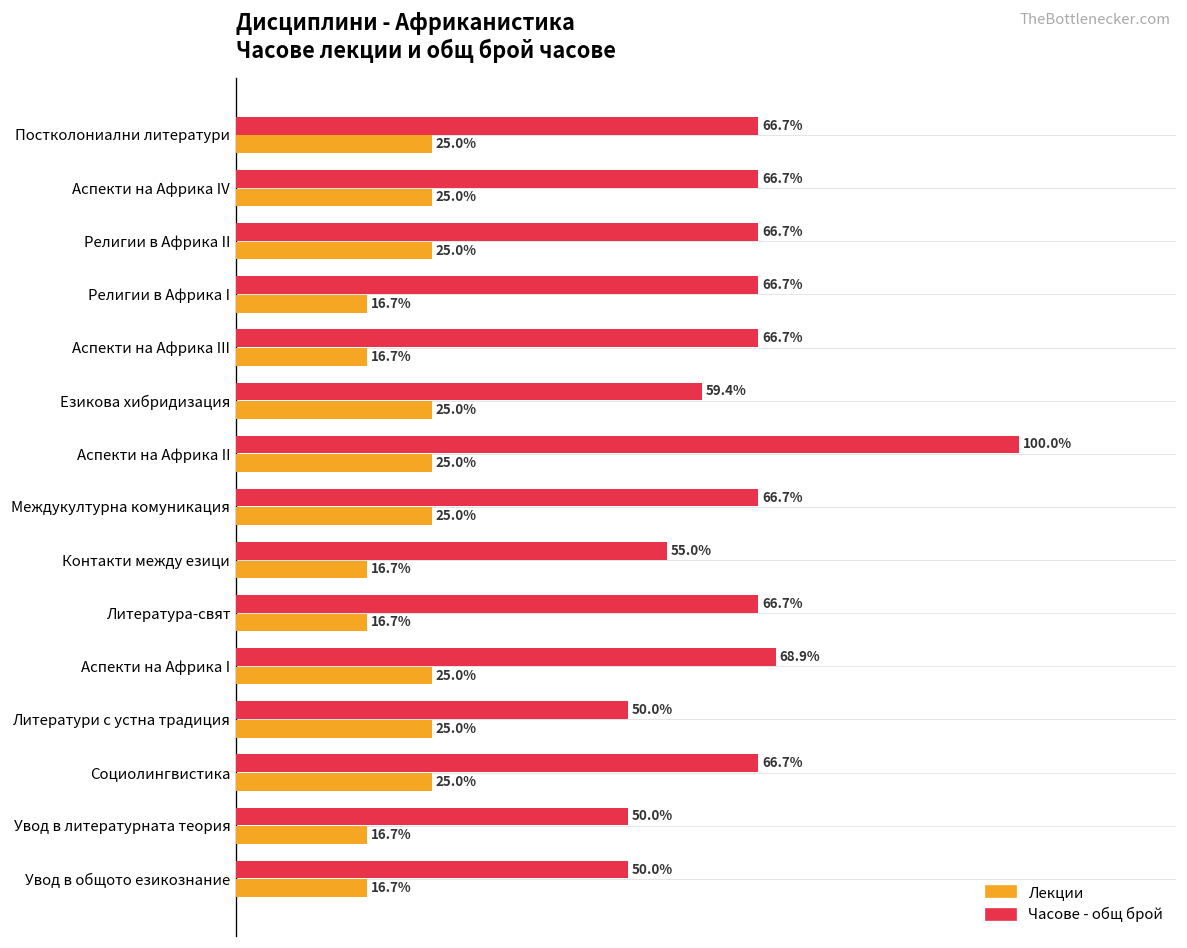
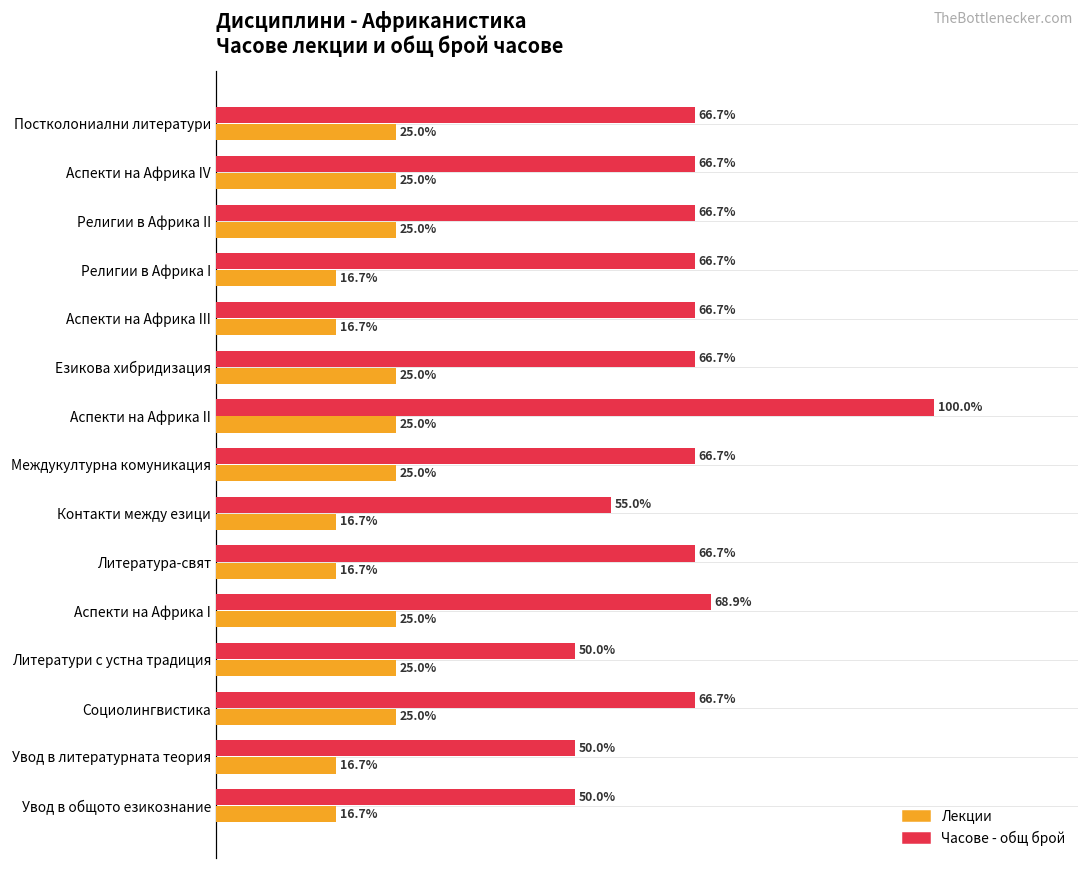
  {
    "Лекции": {
      "Постколониални литератури": "25.0%",
      "Аспекти на Африка IV": "25.0%",
      "Религии в Африка II": "25.0%",
      "Религии в Африка I": "16.7%",
      "Аспекти на Африка III": "16.7%",
      "Езикова хибридизация": "25.0%",
      "Аспекти на Африка II": "25.0%",
      "Междукултурна комуникация": "25.0%",
      "Контакти между езици": "16.7%",
      "Литература-свят": "16.7%",
      "Аспекти на Африка I": "25.0%",
      "Литератури с устна традиция": "25.0%",
      "Социолингвистика": "25.0%",
      "Увод в литературната теория": "16.7%",
      "Увод в общото езикознание": "16.7%"
    },
    "Часове - общ брой": {
      "Постколониални литератури": "66.7%",
      "Аспекти на Африка IV": "66.7%",
      "Религии в Африка II": "66.7%",
      "Религии в Африка I": "66.7%",
      "Аспекти на Африка III": "66.7%",
-     "Езикова хибридизация": "59.4%",
+     "Езикова хибридизация": "66.7%",
      "Аспекти на Африка II": "100.0%",
      "Междукултурна комуникация": "66.7%",
      "Контакти между езици": "55.0%",
      "Литература-свят": "66.7%",
      "Аспекти на Африка I": "68.9%",
      "Литератури с устна традиция": "50.0%",
      "Социолингвистика": "66.7%",
      "Увод в литературната теория": "50.0%",
      "Увод в общото езикознание": "50.0%"
    }
  }
